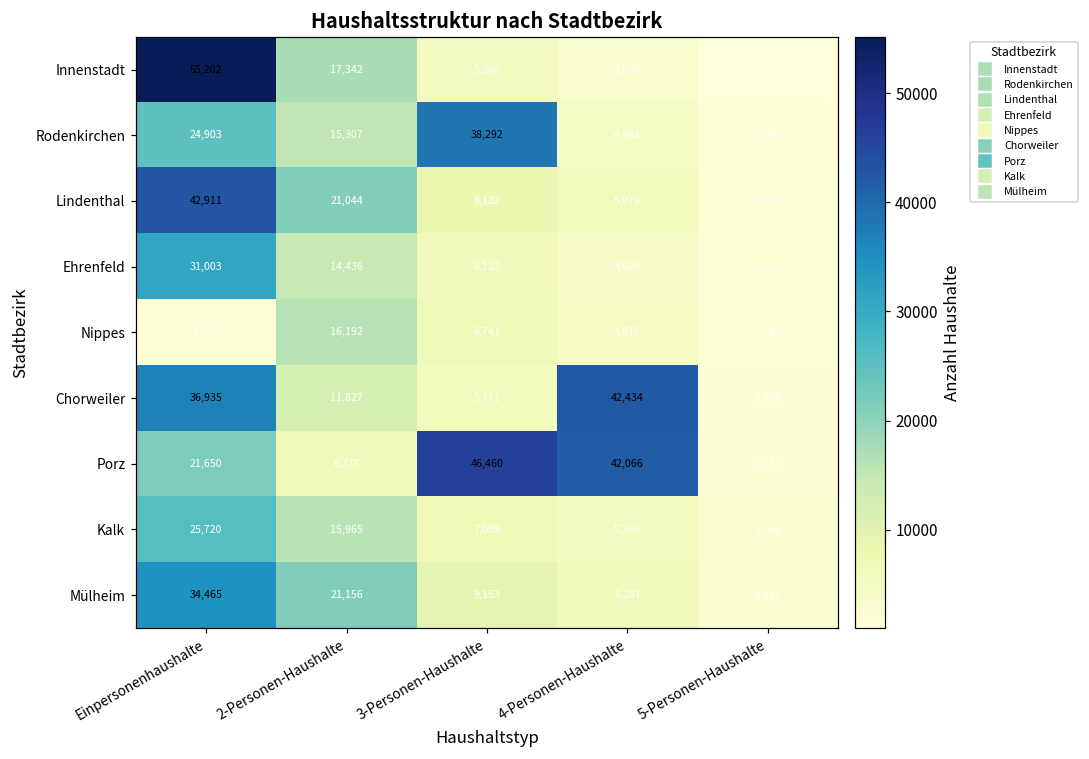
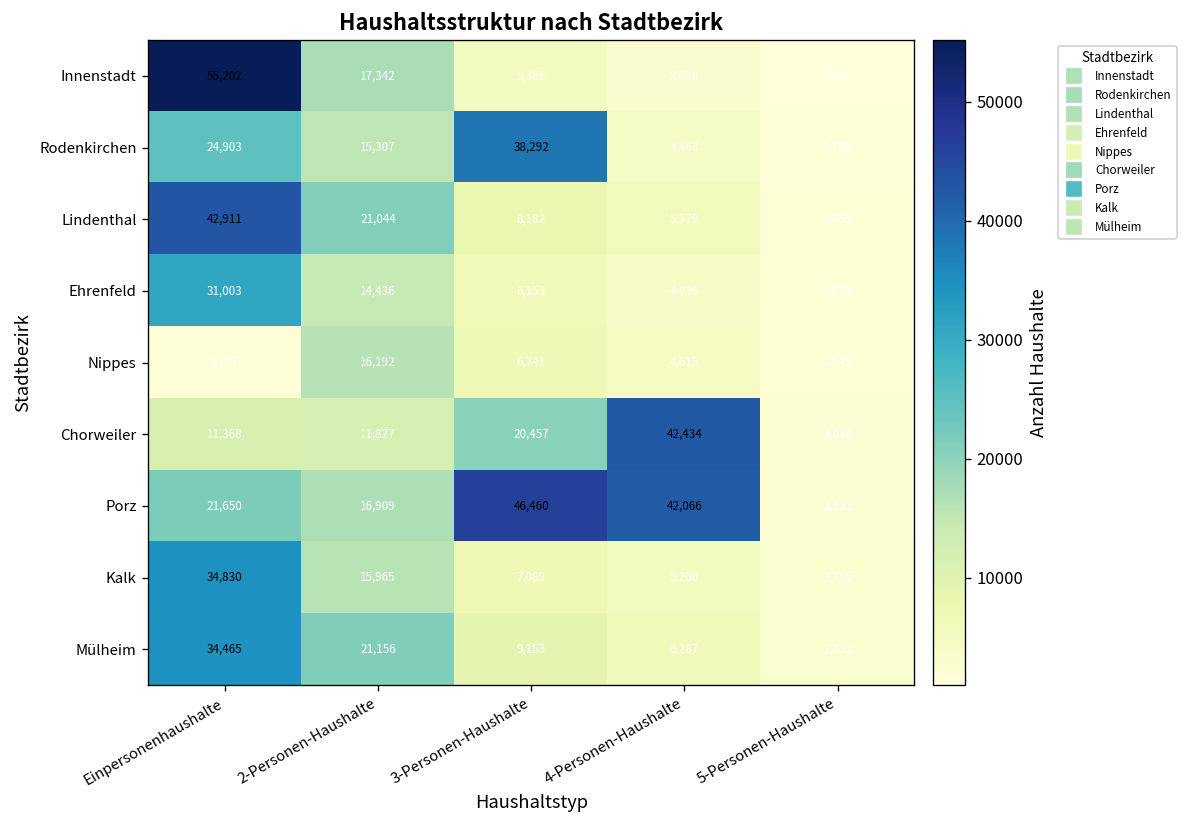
  {
    "Innenstadt": {
      "Einpersonenhaushalte": "55,202",
      "2-Personen-Haushalte": "17,342",
      "3-Personen-Haushalte": "5,386",
      "4-Personen-Haushalte": "3,038"
    },
    "Rodenkirchen": {
      "Einpersonenhaushalte": "24,903",
      "2-Personen-Haushalte": "15,307",
      "3-Personen-Haushalte": "38,292",
      "4-Personen-Haushalte": "4,463"
    },
    "Lindenthal": {
      "Einpersonenhaushalte": "42,911",
      "2-Personen-Haushalte": "21,044",
      "3-Personen-Haushalte": "8,182",
      "4-Personen-Haushalte": "5,979"
    },
    "Ehrenfeld": {
      "Einpersonenhaushalte": "31,003",
      "2-Personen-Haushalte": "14,436",
      "3-Personen-Haushalte": "6,153",
      "4-Personen-Haushalte": "4,026"
    },
    "Nippes": {
      "2-Personen-Haushalte": "16,192",
      "3-Personen-Haushalte": "6,741",
      "4-Personen-Haushalte": "4,615"
    },
    "Chorweiler": {
-     "Einpersonenhaushalte": "36,935",
+     "Einpersonenhaushalte": "11,368",
      "2-Personen-Haushalte": "11,827",
-     "3-Personen-Haushalte": "5,771",
+     "3-Personen-Haushalte": "20,457",
      "4-Personen-Haushalte": "42,434"
    },
    "Porz": {
      "Einpersonenhaushalte": "21,650",
-     "2-Personen-Haushalte": "6,378",
+     "2-Personen-Haushalte": "16,909",
      "3-Personen-Haushalte": "46,460",
      "4-Personen-Haushalte": "42,066"
    },
    "Kalk": {
-     "Einpersonenhaushalte": "25,720",
+     "Einpersonenhaushalte": "34,830",
      "2-Personen-Haushalte": "15,965",
      "3-Personen-Haushalte": "7,089",
      "4-Personen-Haushalte": "5,266",
      "5-Personen-Haushalte": "2,766"
    },
    "Mülheim": {
      "Einpersonenhaushalte": "34,465",
      "2-Personen-Haushalte": "21,156",
      "3-Personen-Haushalte": "9,153",
      "4-Personen-Haushalte": "6,287",
      "5-Personen-Haushalte": "2,851"
    }
  }
